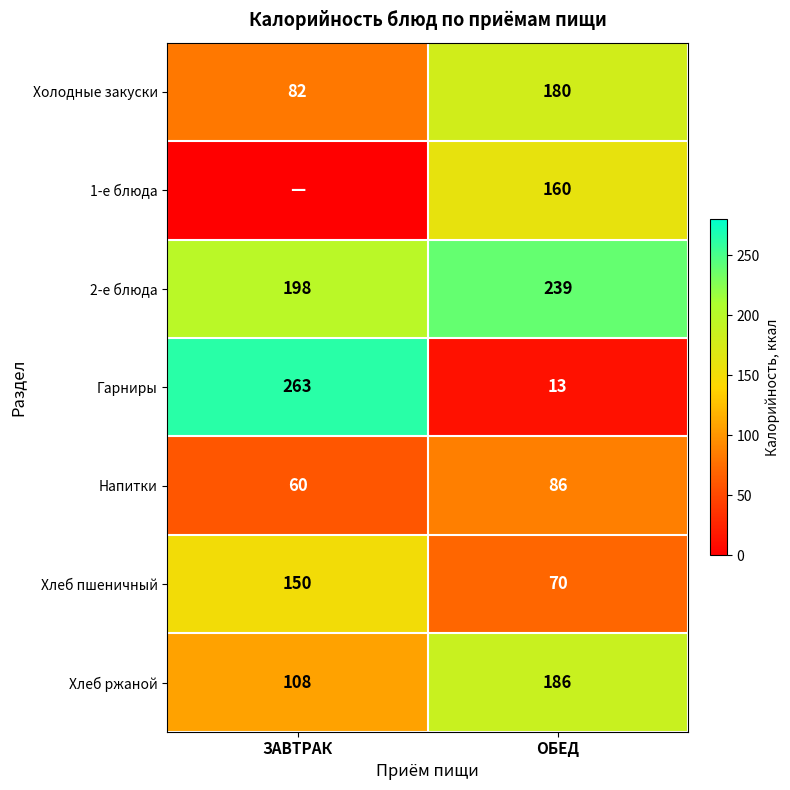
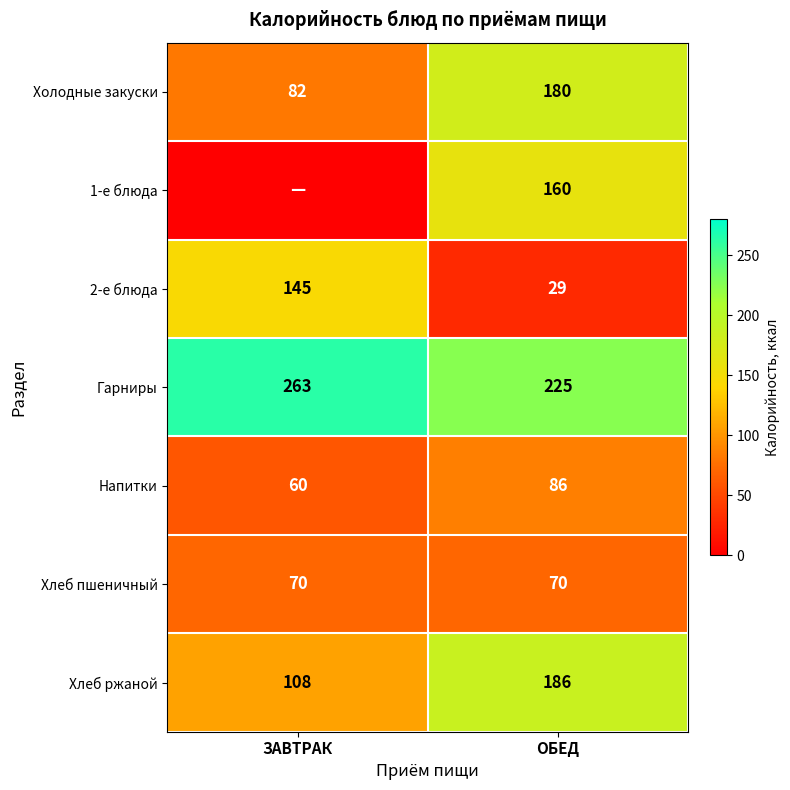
  {
    "Холодные закуски": {
      "ЗАВТРАК": 82,
      "ОБЕД": 180
    },
    "1-е блюда": {
      "ОБЕД": 160
    },
    "2-е блюда": {
-     "ЗАВТРАК": 198,
-     "ОБЕД": 239
+     "ЗАВТРАК": 145,
+     "ОБЕД": 29
    },
    "Гарниры": {
      "ЗАВТРАК": 263,
-     "ОБЕД": 13
+     "ОБЕД": 225
    },
    "Напитки": {
      "ЗАВТРАК": 60,
      "ОБЕД": 86
    },
    "Хлеб пшеничный": {
-     "ЗАВТРАК": 150,
+     "ЗАВТРАК": 70,
      "ОБЕД": 70
    },
    "Хлеб ржаной": {
      "ЗАВТРАК": 108,
      "ОБЕД": 186
    }
  }
